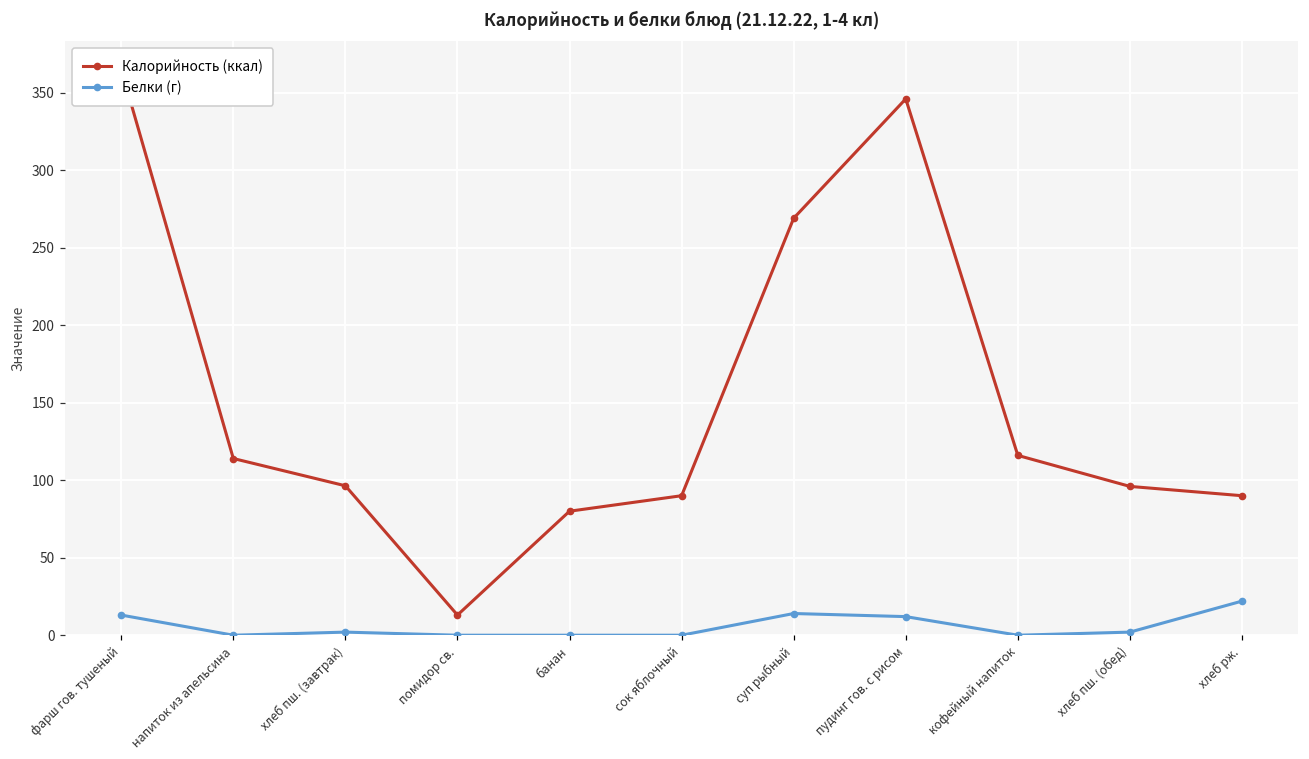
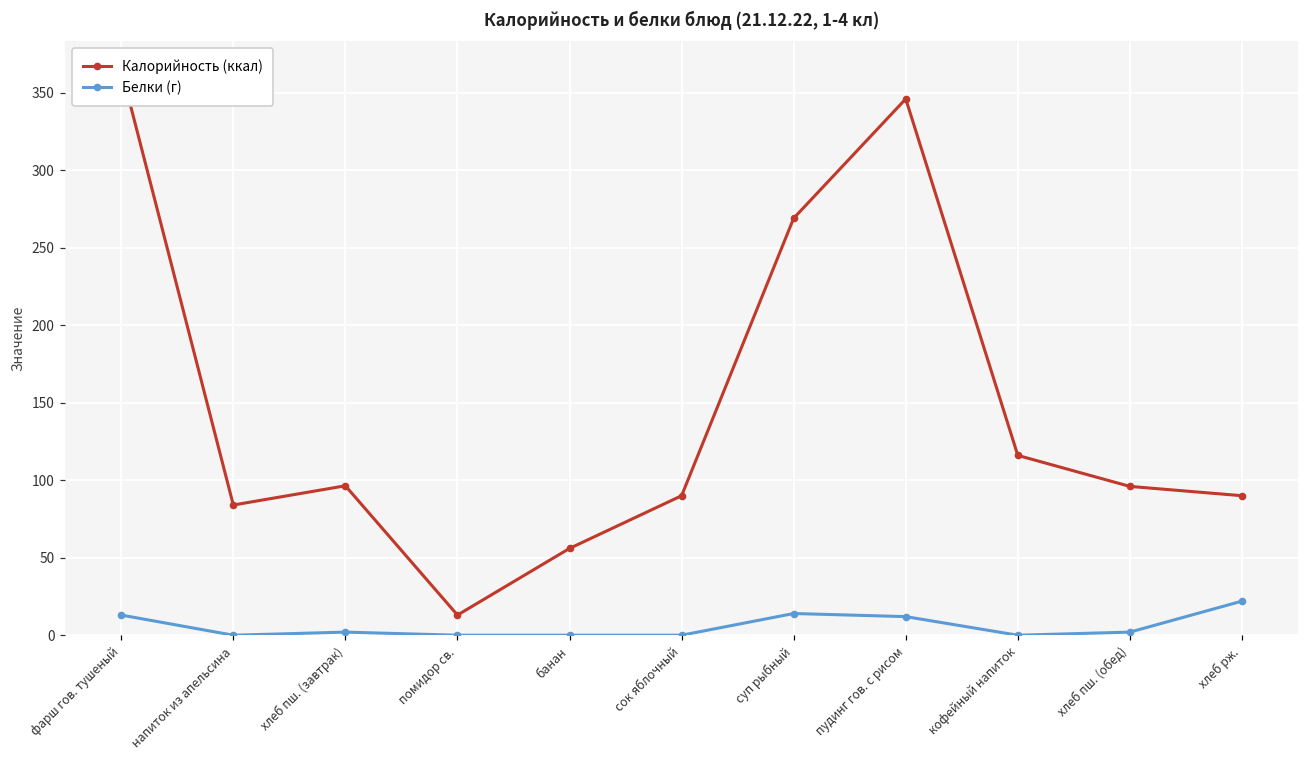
  {
    "Калорийность (ккал)": {
-     "напиток из апельсина": 114,
+     "напиток из апельсина": 84,
      "хлеб пш. (завтрак)": 96,
      "помидор св.": 13,
-     "банан": 80,
+     "банан": 56,
      "сок яблочный": 90,
      "суп рыбный": 269,
      "пудинг гов. с рисом": 346,
      "кофейный напиток": 116,
      "хлеб пш. (обед)": 96,
      "хлеб рж.": 90
    },
    "Белки (г)": {
      "фарш гов. тушеный": 13,
      "напиток из апельсина": 0,
      "хлеб пш. (завтрак)": 2,
      "помидор св.": 0,
      "банан": 0,
      "сок яблочный": 0,
      "суп рыбный": 14,
      "пудинг гов. с рисом": 12,
      "кофейный напиток": 0,
      "хлеб пш. (обед)": 2,
      "хлеб рж.": 22
    }
  }
